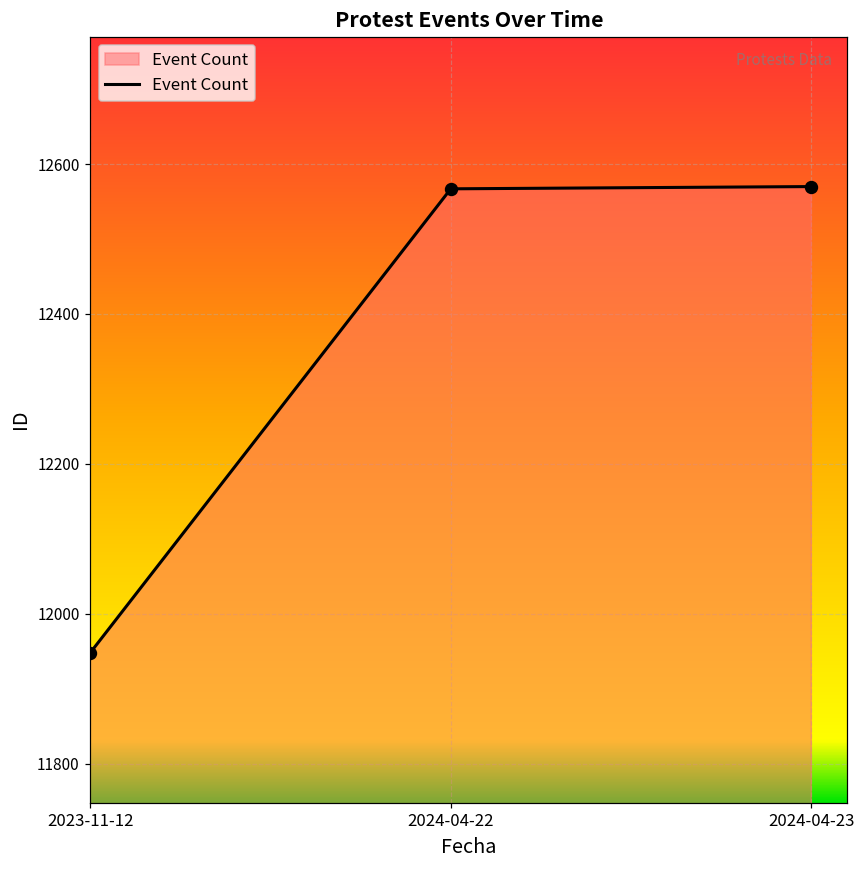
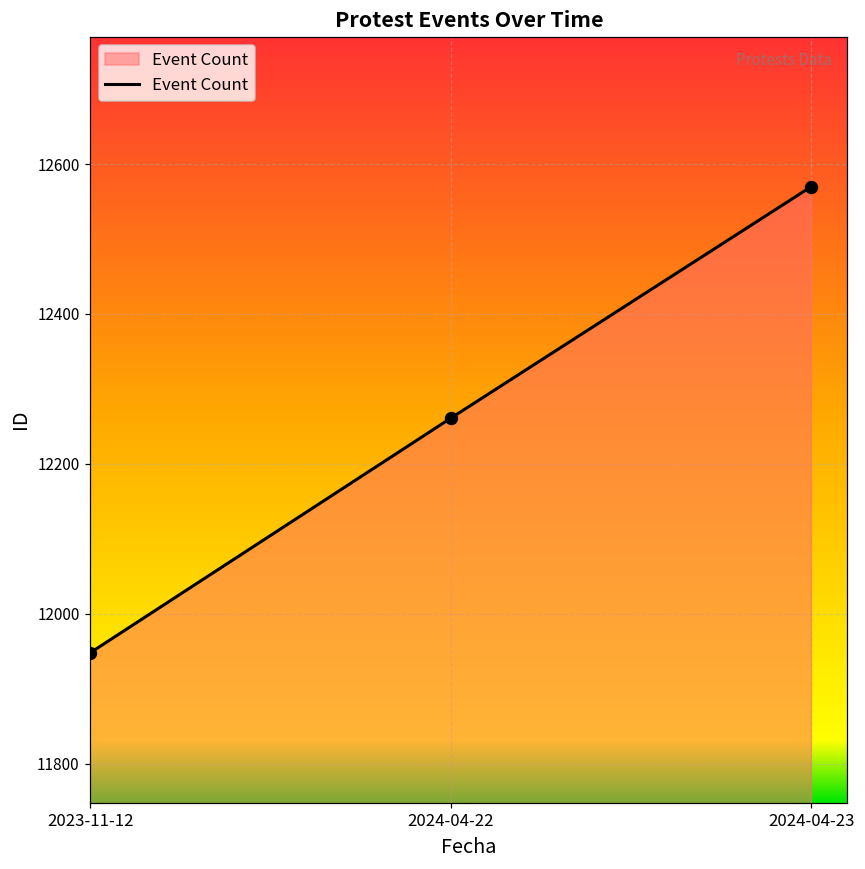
  {
    "2023-11-12": 11950,
-   "2024-04-22": 12570,
+   "2024-04-22": 12260,
    "2024-04-23": 12570
  }
